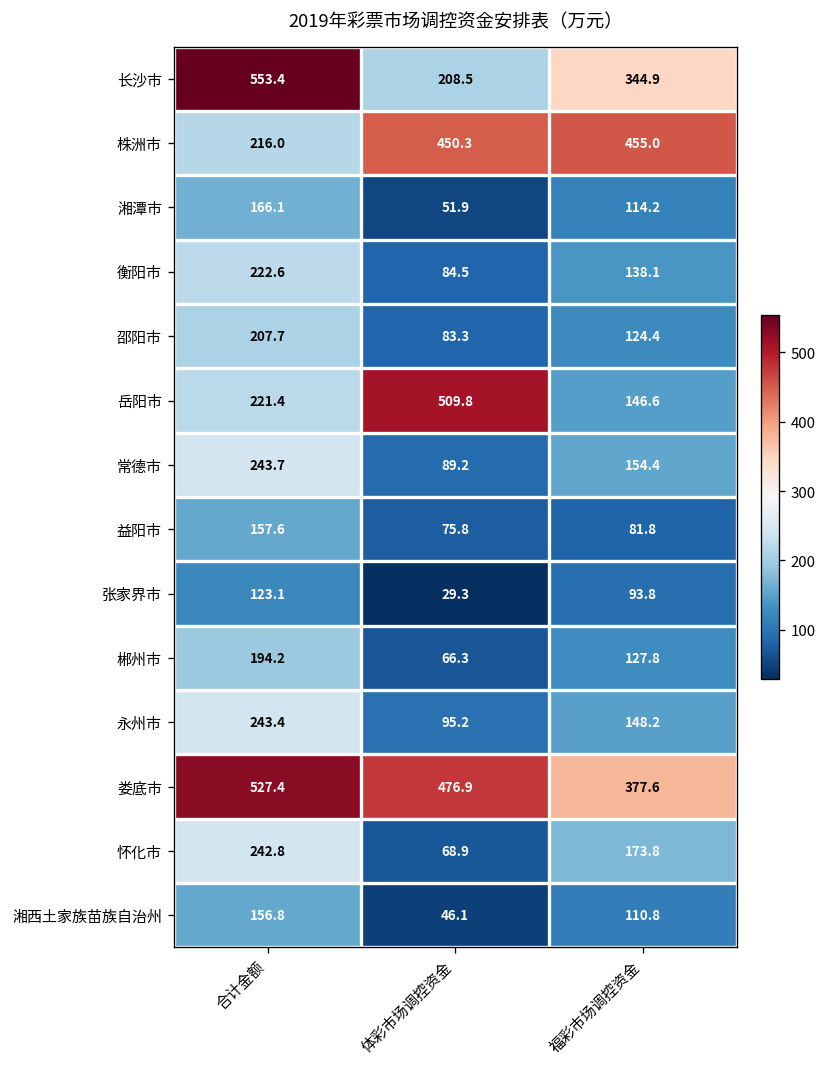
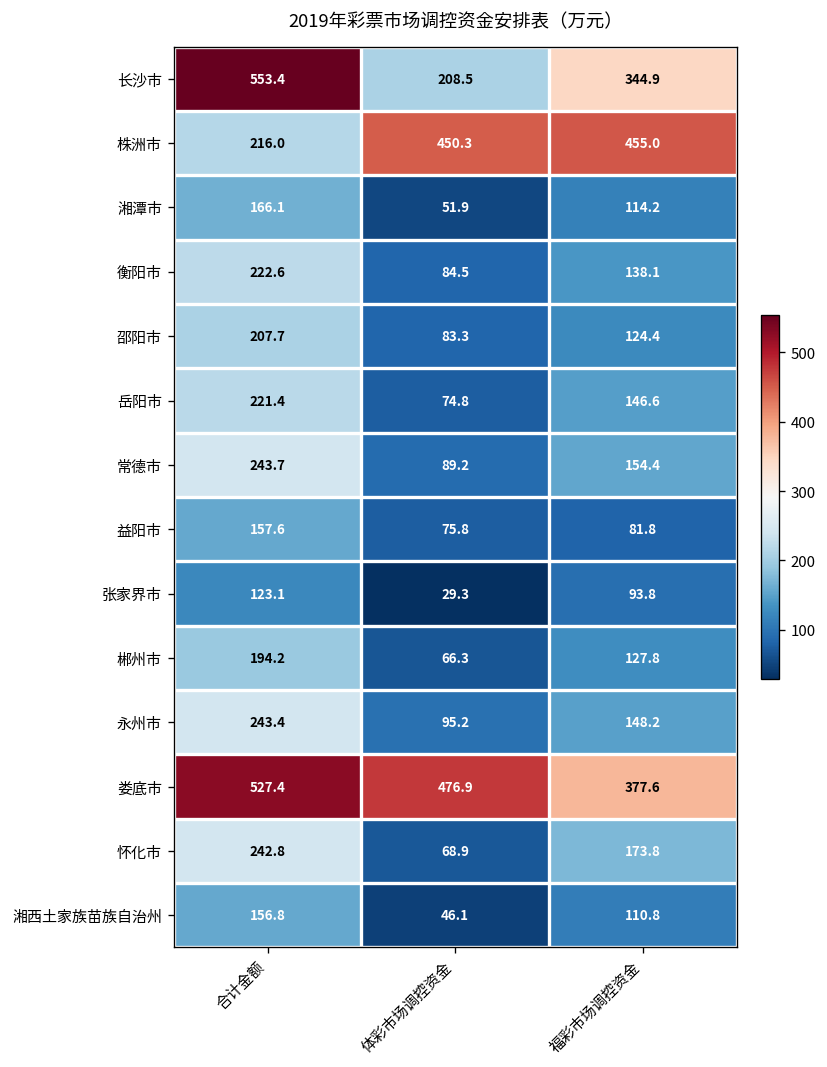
  {
    "长沙市": {
      "合计金额": 553.4,
      "体彩市场调控资金": 208.5,
      "福彩市场调控资金": 344.9
    },
    "株洲市": {
      "合计金额": 216.0,
      "体彩市场调控资金": 450.3,
      "福彩市场调控资金": 455.0
    },
    "湘潭市": {
      "合计金额": 166.1,
      "体彩市场调控资金": 51.9,
      "福彩市场调控资金": 114.2
    },
    "衡阳市": {
      "合计金额": 222.6,
      "体彩市场调控资金": 84.5,
      "福彩市场调控资金": 138.1
    },
    "邵阳市": {
      "合计金额": 207.7,
      "体彩市场调控资金": 83.3,
      "福彩市场调控资金": 124.4
    },
    "岳阳市": {
      "合计金额": 221.4,
-     "体彩市场调控资金": 509.8,
+     "体彩市场调控资金": 74.8,
      "福彩市场调控资金": 146.6
    },
    "常德市": {
      "合计金额": 243.7,
      "体彩市场调控资金": 89.2,
      "福彩市场调控资金": 154.4
    },
    "益阳市": {
      "合计金额": 157.6,
      "体彩市场调控资金": 75.8,
      "福彩市场调控资金": 81.8
    },
    "张家界市": {
      "合计金额": 123.1,
      "体彩市场调控资金": 29.3,
      "福彩市场调控资金": 93.8
    },
    "郴州市": {
      "合计金额": 194.2,
      "体彩市场调控资金": 66.3,
      "福彩市场调控资金": 127.8
    },
    "永州市": {
      "合计金额": 243.4,
      "体彩市场调控资金": 95.2,
      "福彩市场调控资金": 148.2
    },
    "娄底市": {
      "合计金额": 527.4,
      "体彩市场调控资金": 476.9,
      "福彩市场调控资金": 377.6
    },
    "怀化市": {
      "合计金额": 242.8,
      "体彩市场调控资金": 68.9,
      "福彩市场调控资金": 173.8
    },
    "湘西土家族苗族自治州": {
      "合计金额": 156.8,
      "体彩市场调控资金": 46.1,
      "福彩市场调控资金": 110.8
    }
  }
